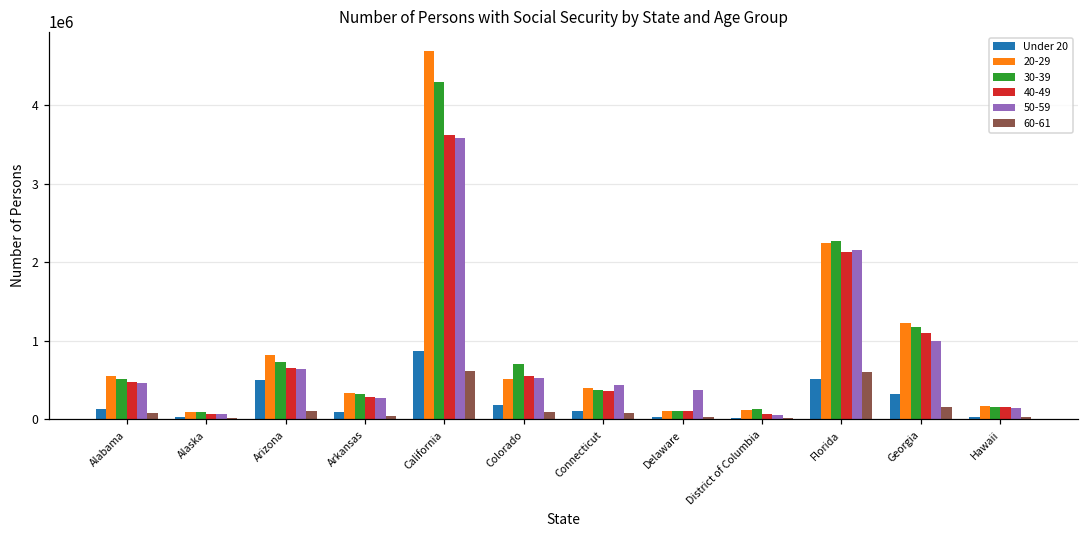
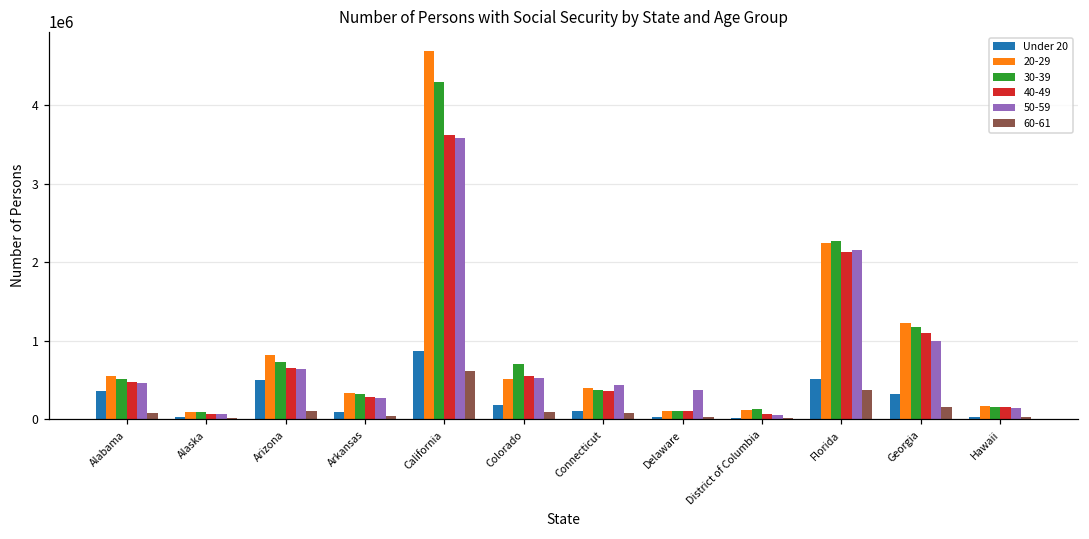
  {
    "Under 20": {
-     "Alabama": 100000,
+     "Alabama": 400000,
      "Arizona": 500000,
      "Arkansas": 100000,
      "California": 900000,
      "Colorado": 200000,
      "Connecticut": 100000,
      "Florida": 500000,
      "Georgia": 300000
    },
    "20-29": {
      "Alabama": 600000,
      "Alaska": 100000,
      "Arizona": 800000,
      "Arkansas": 300000,
      "California": 4700000,
      "Colorado": 500000,
      "Connecticut": 400000,
      "Delaware": 100000,
      "District of Columbia": 100000,
      "Florida": 2200000,
      "Georgia": 1200000,
      "Hawaii": 200000
    },
    "30-39": {
      "Alabama": 500000,
      "Alaska": 100000,
      "Arizona": 700000,
      "Arkansas": 300000,
      "California": 4300000,
      "Colorado": 700000,
      "Connecticut": 400000,
      "Delaware": 100000,
      "District of Columbia": 100000,
      "Florida": 2300000,
      "Georgia": 1200000,
      "Hawaii": 200000
    },
    "40-49": {
      "Alabama": 500000,
      "Alaska": 100000,
      "Arizona": 700000,
      "Arkansas": 300000,
      "California": 3600000,
      "Colorado": 500000,
      "Connecticut": 400000,
      "Delaware": 100000,
      "District of Columbia": 100000,
      "Florida": 2100000,
      "Georgia": 1100000,
      "Hawaii": 200000
    },
    "50-59": {
      "Alabama": 500000,
      "Alaska": 100000,
      "Arizona": 600000,
      "Arkansas": 300000,
      "California": 3600000,
      "Colorado": 500000,
      "Connecticut": 400000,
      "Delaware": 400000,
      "District of Columbia": 100000,
      "Florida": 2200000,
      "Georgia": 1000000,
      "Hawaii": 100000
    },
    "60-61": {
      "Alabama": 100000,
      "Arizona": 100000,
      "Arkansas": 0,
      "California": 600000,
      "Colorado": 100000,
      "Connecticut": 100000,
-     "Florida": 600000,
+     "Florida": 400000,
      "Georgia": 200000
    }
  }
